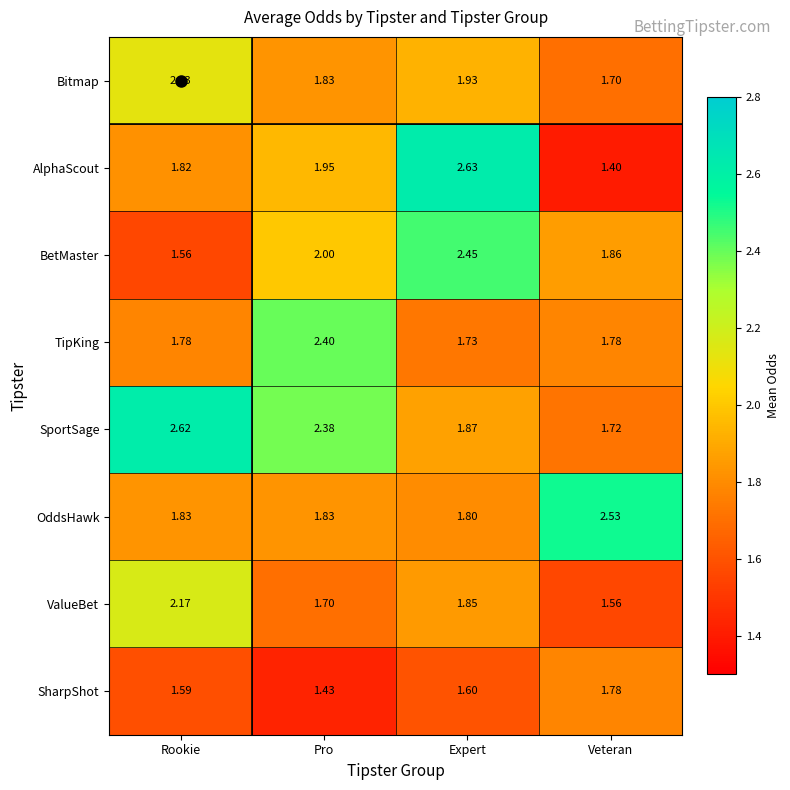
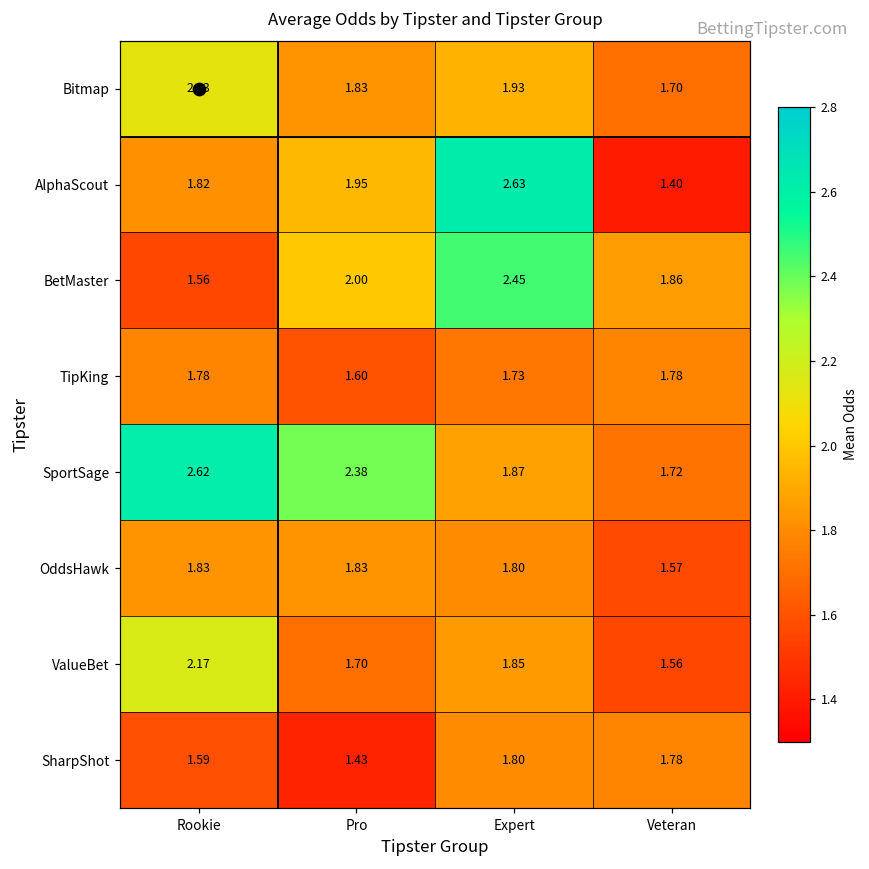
  {
    "Bitmap": {
      "Pro": 1.83,
      "Expert": 1.93,
      "Veteran": 1.70
    },
    "AlphaScout": {
      "Rookie": 1.82,
      "Pro": 1.95,
      "Expert": 2.63,
      "Veteran": 1.40
    },
    "BetMaster": {
      "Rookie": 1.56,
      "Pro": 2.00,
      "Expert": 2.45,
      "Veteran": 1.86
    },
    "TipKing": {
      "Rookie": 1.78,
-     "Pro": 2.40,
+     "Pro": 1.60,
      "Expert": 1.73,
      "Veteran": 1.78
    },
    "SportSage": {
      "Rookie": 2.62,
      "Pro": 2.38,
      "Expert": 1.87,
      "Veteran": 1.72
    },
    "OddsHawk": {
      "Rookie": 1.83,
      "Pro": 1.83,
      "Expert": 1.80,
-     "Veteran": 2.53
+     "Veteran": 1.57
    },
    "ValueBet": {
      "Rookie": 2.17,
      "Pro": 1.70,
      "Expert": 1.85,
      "Veteran": 1.56
    },
    "SharpShot": {
      "Rookie": 1.59,
      "Pro": 1.43,
-     "Expert": 1.60,
+     "Expert": 1.80,
      "Veteran": 1.78
    }
  }
